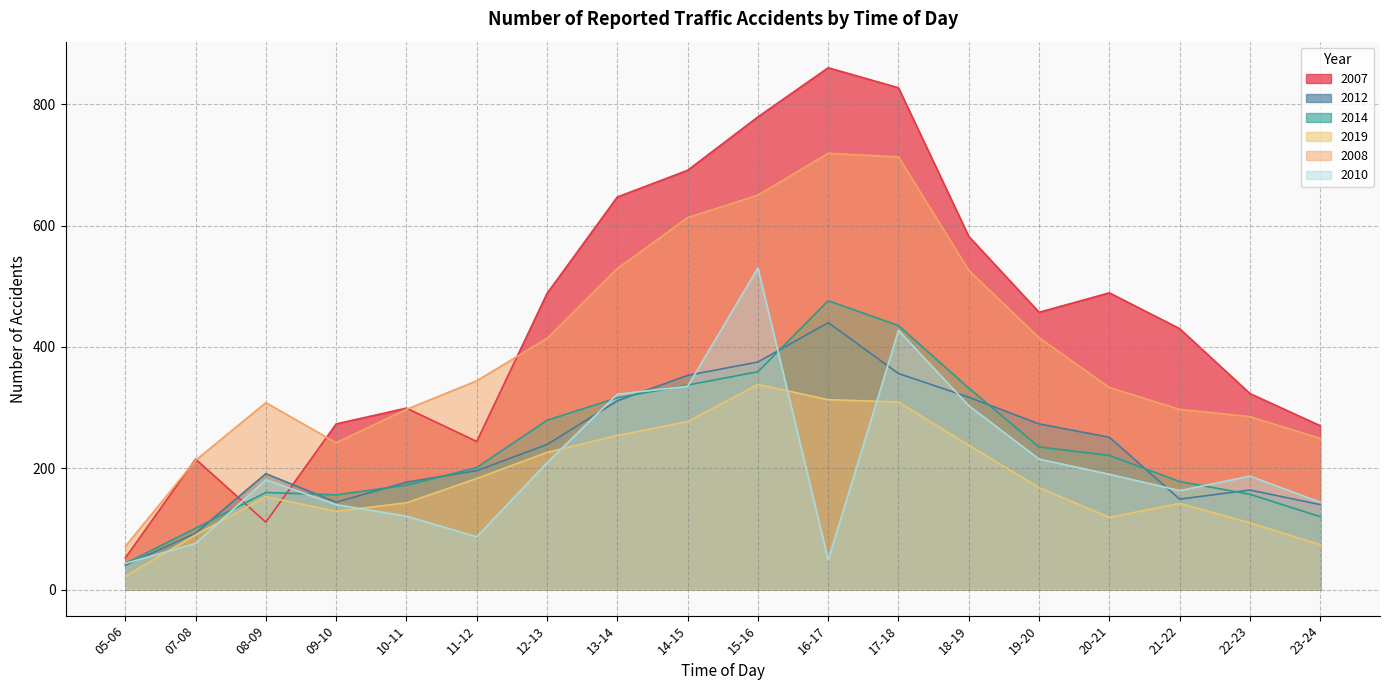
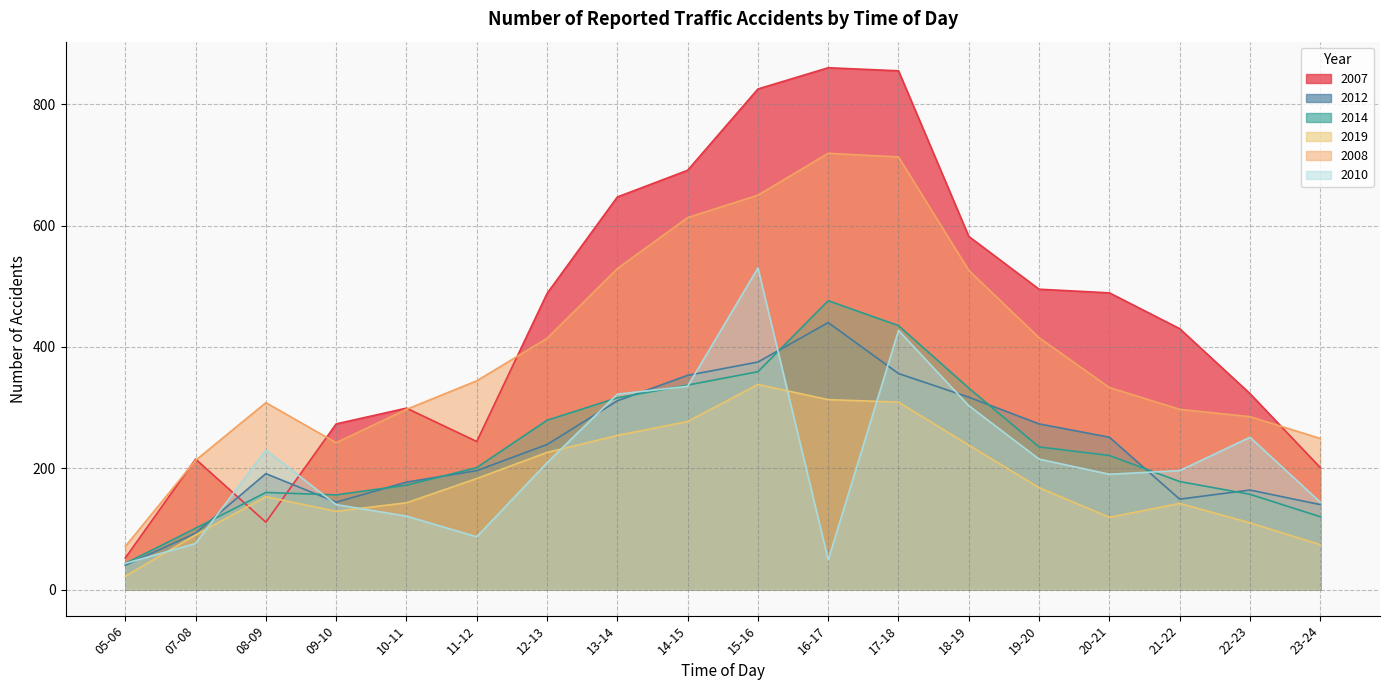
  {
    "2007": {
      "05-06": 50,
      "08-09": 110,
      "09-10": 270,
      "11-12": 240,
      "12-13": 490,
      "13-14": 650,
      "14-15": 690,
-     "15-16": 780,
+     "15-16": 830,
      "16-17": 860,
-     "17-18": 830,
+     "17-18": 860,
      "18-19": 580,
-     "19-20": 460,
+     "19-20": 500,
      "20-21": 490,
      "21-22": 430,
      "22-23": 320,
-     "23-24": 270
+     "23-24": 200
    },
    "2010": {
      "07-08": 80,
-     "08-09": 180,
+     "08-09": 230,
      "10-11": 120,
      "11-12": 90,
      "12-13": 210,
      "13-14": 320,
      "15-16": 530,
      "16-17": 50,
      "17-18": 430,
      "18-19": 300,
      "19-20": 220,
      "20-21": 190,
-     "21-22": 160,
-     "22-23": 190
+     "21-22": 200,
+     "22-23": 250
    }
  }
